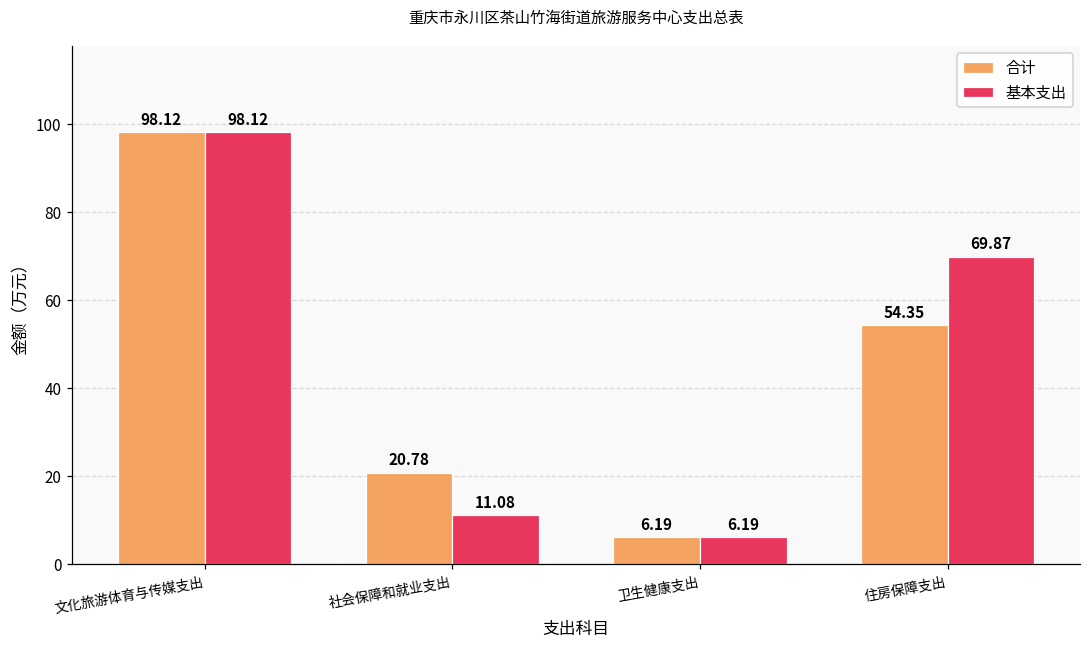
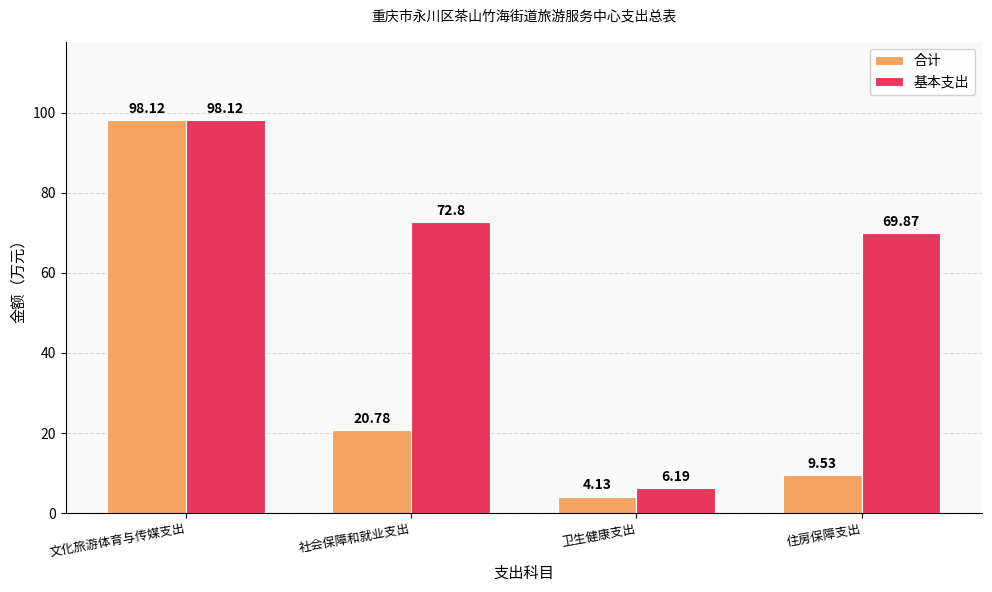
  {
    "合计": {
      "文化旅游体育与传媒支出": 98.12,
      "社会保障和就业支出": 20.78,
-     "卫生健康支出": 6.19,
-     "住房保障支出": 54.35
+     "卫生健康支出": 4.13,
+     "住房保障支出": 9.53
    },
    "基本支出": {
      "文化旅游体育与传媒支出": 98.12,
-     "社会保障和就业支出": 11.08,
+     "社会保障和就业支出": 72.8,
      "卫生健康支出": 6.19,
      "住房保障支出": 69.87
    }
  }
